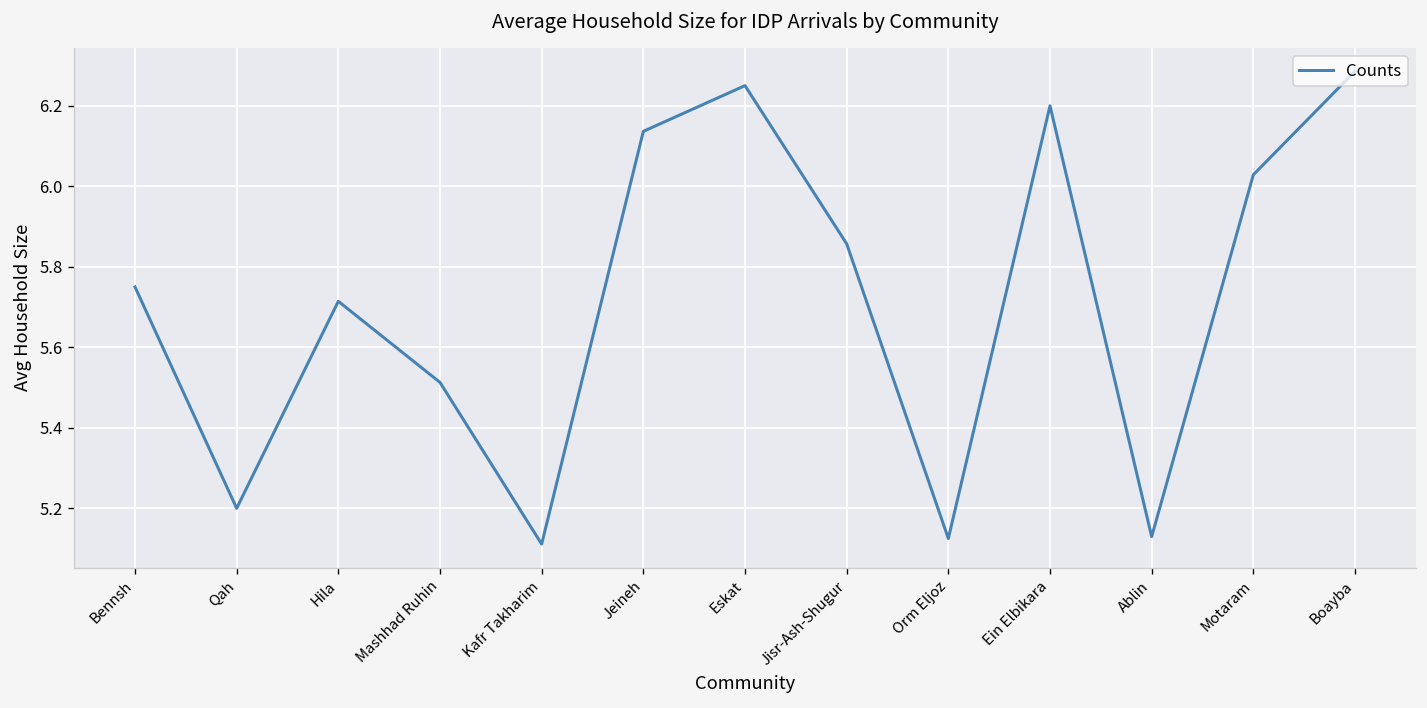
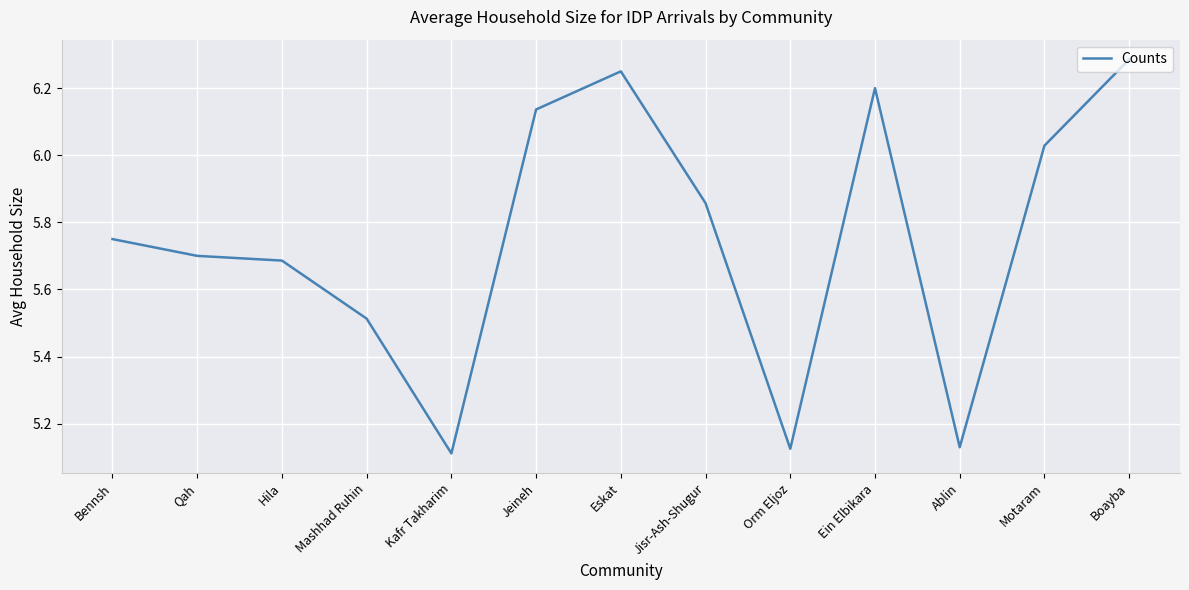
  {
    "Bennsh": 5.75,
-   "Qah": 5.2,
-   "Hila": 5.71,
+   "Qah": 5.7,
+   "Hila": 5.69,
    "Mashhad Ruhin": 5.51,
    "Kafr Takharim": 5.11,
    "Jeineh": 6.14,
    "Eskat": 6.25,
    "Jisr-Ash-Shugur": 5.86,
    "Orm Eljoz": 5.13,
    "Ein Elbikara": 6.20,
    "Ablin": 5.13,
    "Motaram": 6.03
  }
